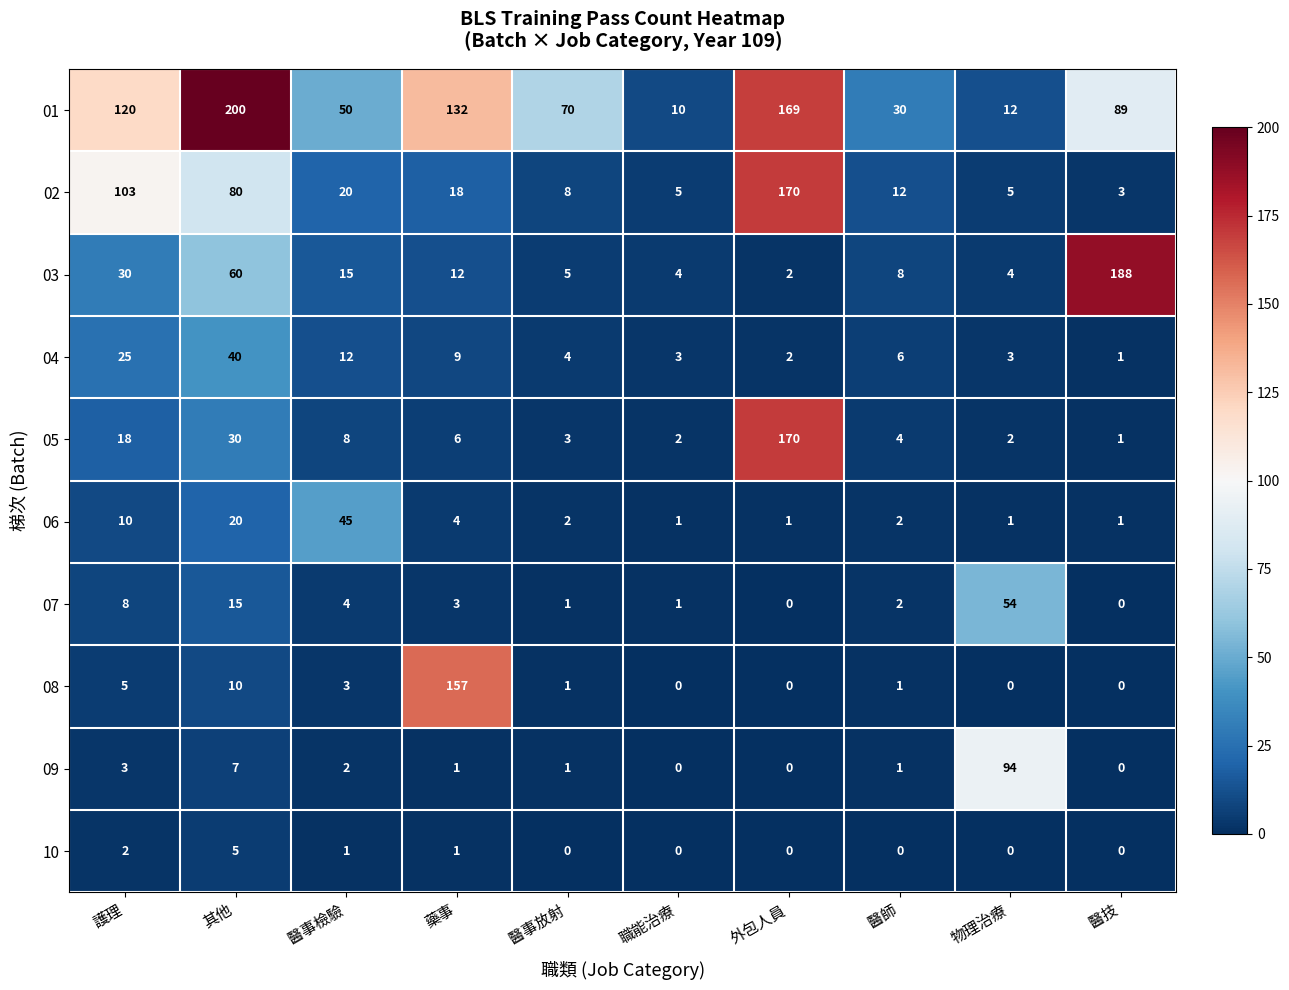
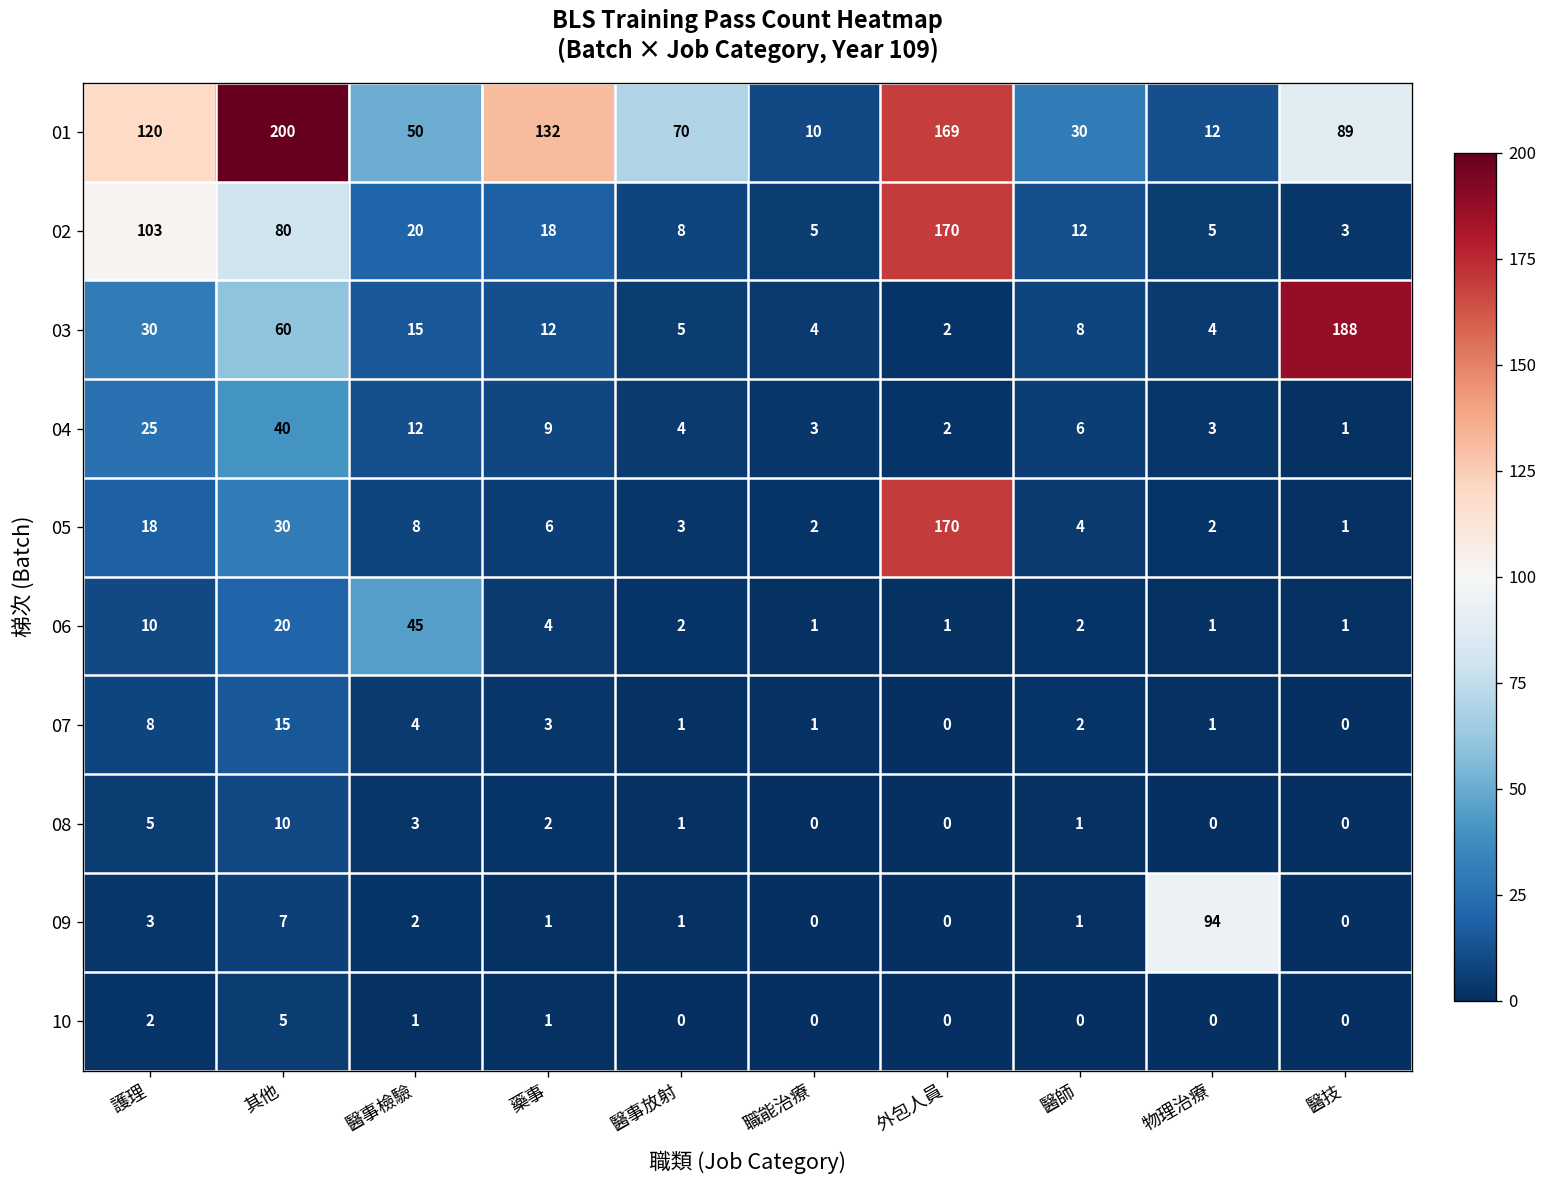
  {
    "01": {
      "護理": 120,
      "其他": 200,
      "醫事檢驗": 50,
      "藥事": 132,
      "醫事放射": 70,
      "職能治療": 10,
      "外包人員": 169,
      "醫師": 30,
      "物理治療": 12,
      "醫技": 89
    },
    "02": {
      "護理": 103,
      "其他": 80,
      "醫事檢驗": 20,
      "藥事": 18,
      "醫事放射": 8,
      "職能治療": 5,
      "外包人員": 170,
      "醫師": 12,
      "物理治療": 5,
      "醫技": 3
    },
    "03": {
      "護理": 30,
      "其他": 60,
      "醫事檢驗": 15,
      "藥事": 12,
      "醫事放射": 5,
      "職能治療": 4,
      "外包人員": 2,
      "醫師": 8,
      "物理治療": 4,
      "醫技": 188
    },
    "04": {
      "護理": 25,
      "其他": 40,
      "醫事檢驗": 12,
      "藥事": 9,
      "醫事放射": 4,
      "職能治療": 3,
      "外包人員": 2,
      "醫師": 6,
      "物理治療": 3,
      "醫技": 1
    },
    "05": {
      "護理": 18,
      "其他": 30,
      "醫事檢驗": 8,
      "藥事": 6,
      "醫事放射": 3,
      "職能治療": 2,
      "外包人員": 170,
      "醫師": 4,
      "物理治療": 2,
      "醫技": 1
    },
    "06": {
      "護理": 10,
      "其他": 20,
      "醫事檢驗": 45,
      "藥事": 4,
      "醫事放射": 2,
      "職能治療": 1,
      "外包人員": 1,
      "醫師": 2,
      "物理治療": 1,
      "醫技": 1
    },
    "07": {
      "護理": 8,
      "其他": 15,
      "醫事檢驗": 4,
      "藥事": 3,
      "醫事放射": 1,
      "職能治療": 1,
      "外包人員": 0,
      "醫師": 2,
-     "物理治療": 54,
+     "物理治療": 1,
      "醫技": 0
    },
    "08": {
      "護理": 5,
      "其他": 10,
      "醫事檢驗": 3,
-     "藥事": 157,
+     "藥事": 2,
      "醫事放射": 1,
      "職能治療": 0,
      "外包人員": 0,
      "醫師": 1,
      "物理治療": 0,
      "醫技": 0
    },
    "09": {
      "護理": 3,
      "其他": 7,
      "醫事檢驗": 2,
      "藥事": 1,
      "醫事放射": 1,
      "職能治療": 0,
      "外包人員": 0,
      "醫師": 1,
      "物理治療": 94,
      "醫技": 0
    },
    "10": {
      "護理": 2,
      "其他": 5,
      "醫事檢驗": 1,
      "藥事": 1,
      "醫事放射": 0,
      "職能治療": 0,
      "外包人員": 0,
      "醫師": 0,
      "物理治療": 0,
      "醫技": 0
    }
  }
